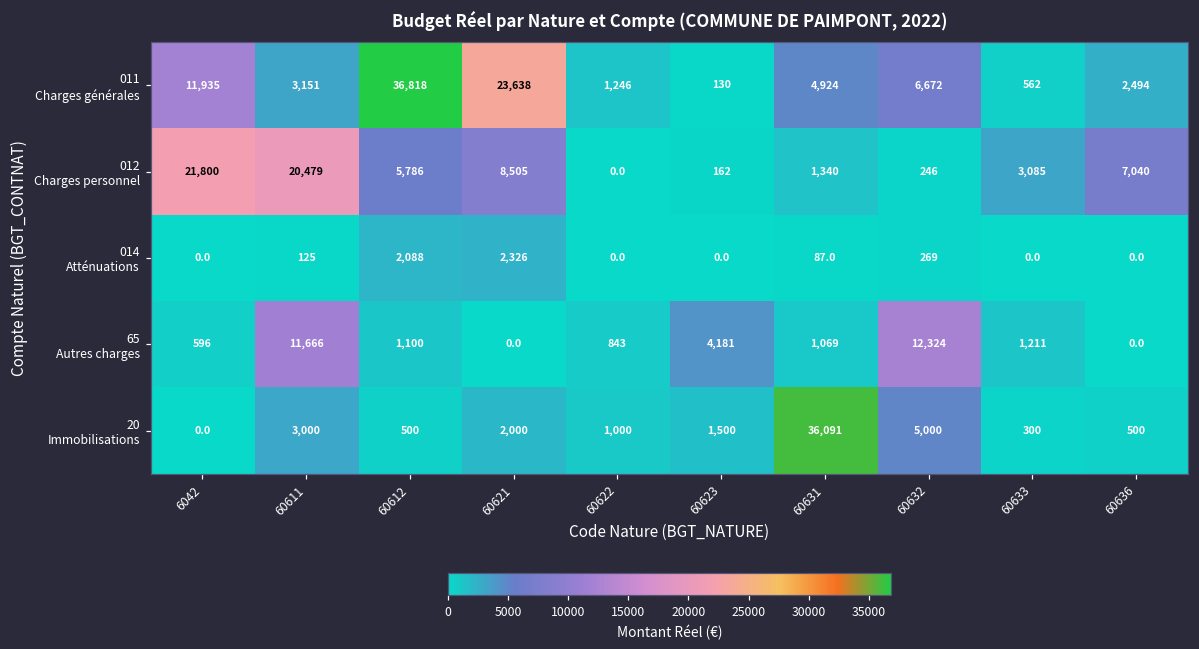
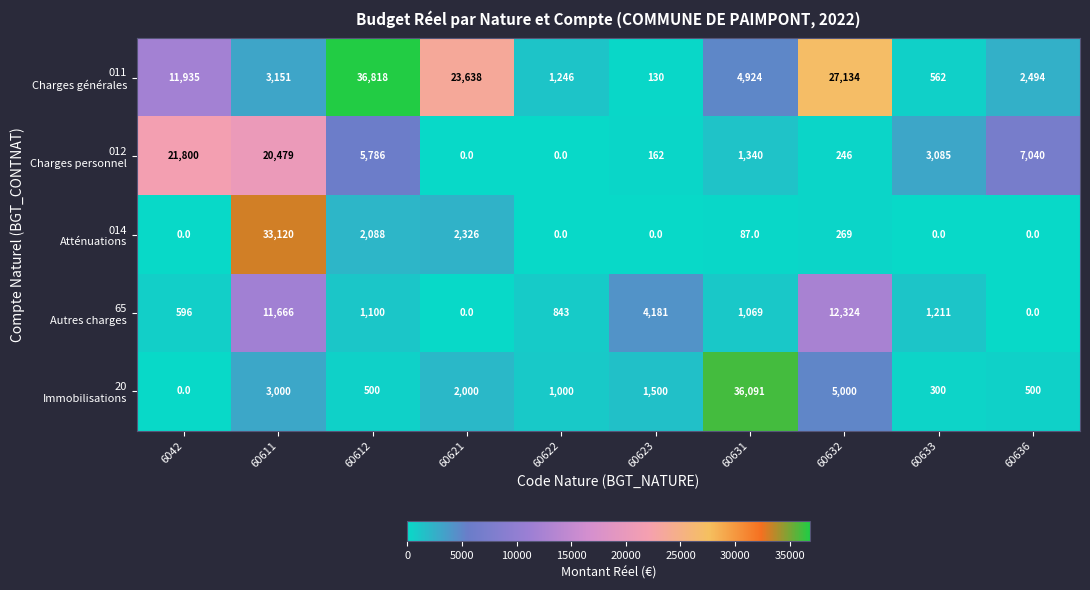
  {
    "011 Charges générales": {
      "6042": "11,935",
      "60611": "3,151",
      "60612": "36,818",
      "60621": "23,638",
      "60622": "1,246",
      "60623": "130",
      "60631": "4,924",
-     "60632": "6,672",
+     "60632": "27,134",
      "60633": "562",
      "60636": "2,494"
    },
    "012 Charges personnel": {
      "6042": "21,800",
      "60611": "20,479",
      "60612": "5,786",
-     "60621": "8,505",
+     "60621": "0.0",
      "60622": "0.0",
      "60623": "162",
      "60631": "1,340",
      "60632": "246",
      "60633": "3,085",
      "60636": "7,040"
    },
    "014 Atténuations": {
      "6042": "0.0",
-     "60611": "125",
+     "60611": "33,120",
      "60612": "2,088",
      "60621": "2,326",
      "60622": "0.0",
      "60623": "0.0",
      "60631": "87.0",
      "60632": "269",
      "60633": "0.0",
      "60636": "0.0"
    },
    "65 Autres charges": {
      "6042": "596",
      "60611": "11,666",
      "60612": "1,100",
      "60621": "0.0",
      "60622": "843",
      "60623": "4,181",
      "60631": "1,069",
      "60632": "12,324",
      "60633": "1,211",
      "60636": "0.0"
    },
    "20 Immobilisations": {
      "6042": "0.0",
      "60611": "3,000",
      "60612": "500",
      "60621": "2,000",
      "60622": "1,000",
      "60623": "1,500",
      "60631": "36,091",
      "60632": "5,000",
      "60633": "300",
      "60636": "500"
    }
  }
